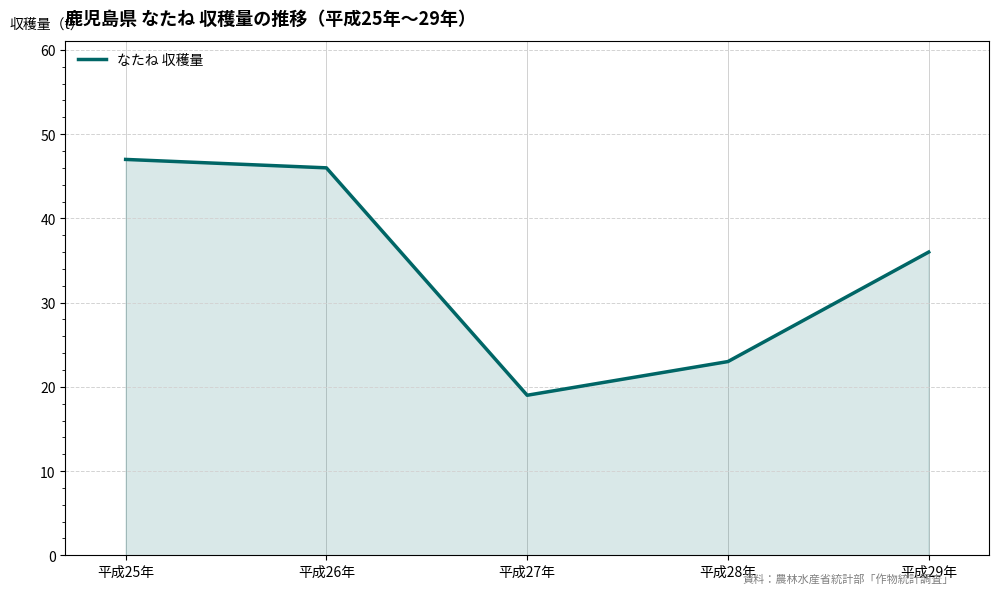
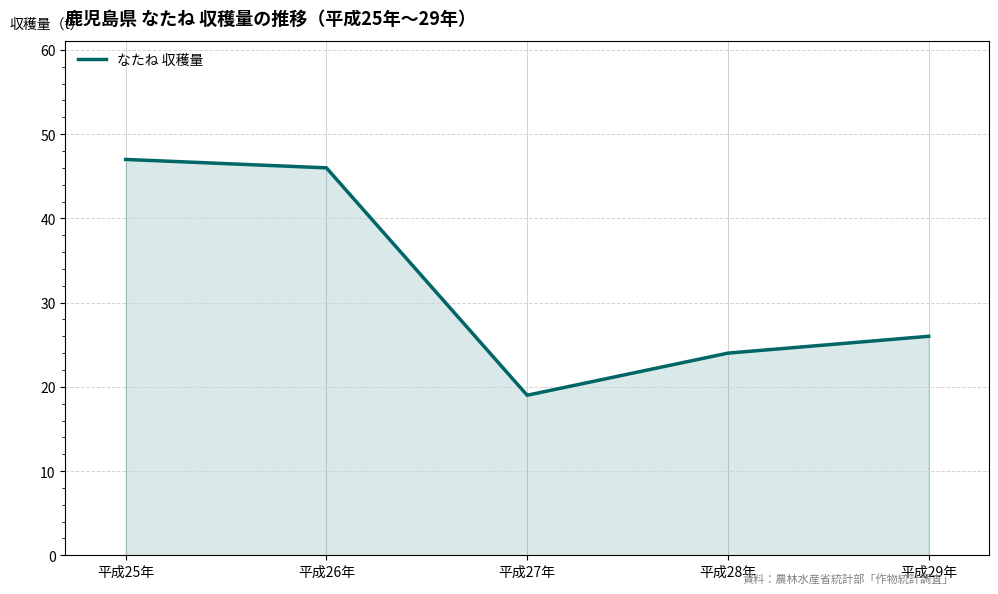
  {
    "平成25年": 47,
    "平成26年": 46,
    "平成27年": 19,
-   "平成28年": 23,
-   "平成29年": 36
+   "平成28年": 24,
+   "平成29年": 26
  }
